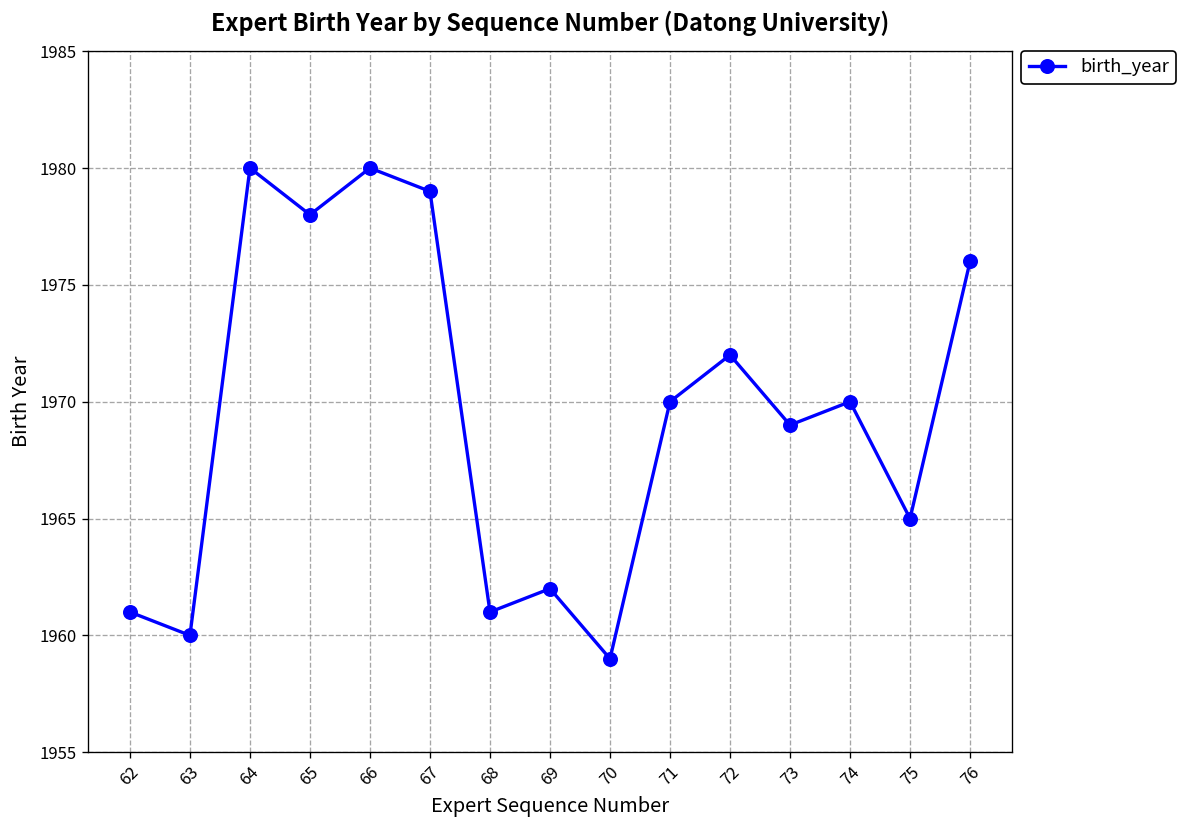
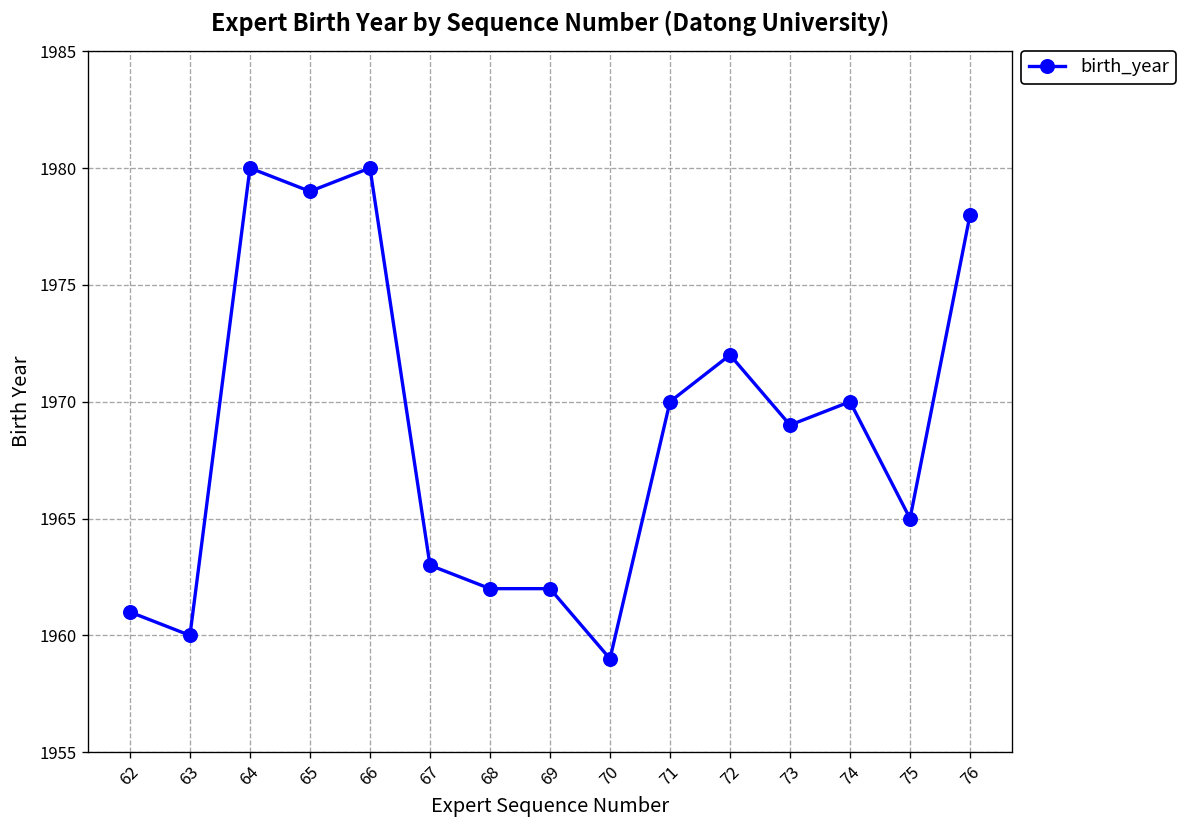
  {
    "62": 1961,
    "63": 1960,
    "64": 1980,
-   "65": 1978,
+   "65": 1979,
    "66": 1980,
-   "67": 1979,
-   "68": 1961,
+   "67": 1963,
+   "68": 1962,
    "69": 1962,
    "70": 1959,
    "71": 1970,
    "72": 1972,
    "73": 1969,
    "74": 1970,
    "75": 1965,
-   "76": 1976
+   "76": 1978
  }
